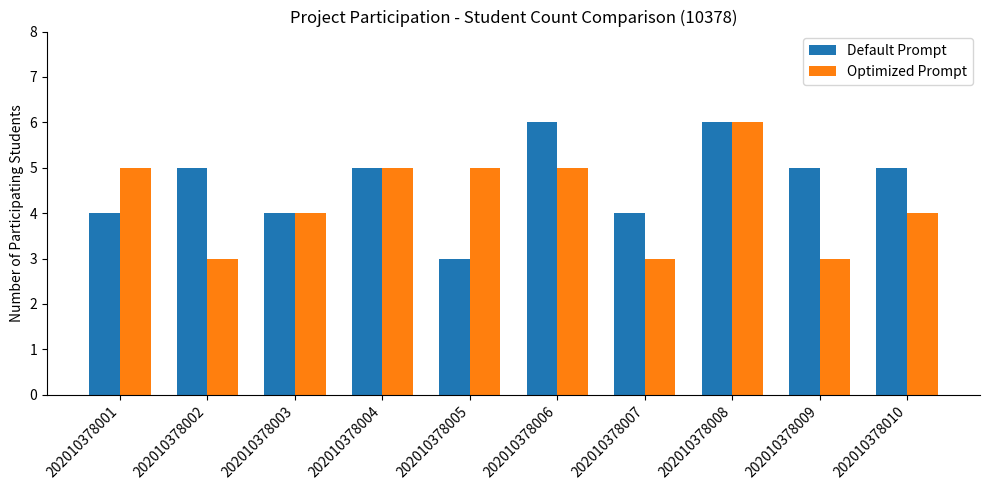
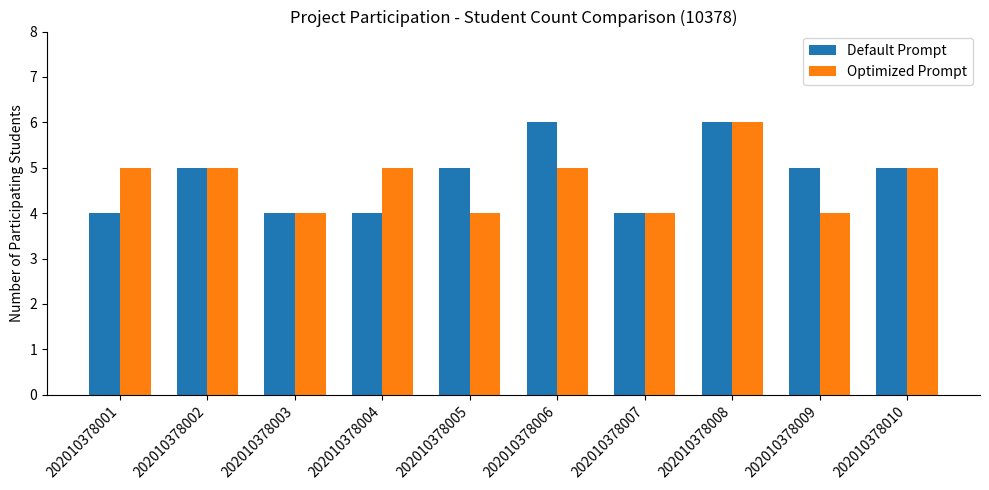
  {
    "Default Prompt": {
      "202010378001": 4,
      "202010378002": 5,
      "202010378003": 4,
-     "202010378004": 5,
-     "202010378005": 3,
+     "202010378004": 4,
+     "202010378005": 5,
      "202010378006": 6,
      "202010378007": 4,
      "202010378008": 6,
      "202010378009": 5,
      "202010378010": 5
    },
    "Optimized Prompt": {
      "202010378001": 5,
-     "202010378002": 3,
+     "202010378002": 5,
      "202010378003": 4,
      "202010378004": 5,
-     "202010378005": 5,
+     "202010378005": 4,
      "202010378006": 5,
-     "202010378007": 3,
+     "202010378007": 4,
      "202010378008": 6,
-     "202010378009": 3,
-     "202010378010": 4
+     "202010378009": 4,
+     "202010378010": 5
    }
  }
